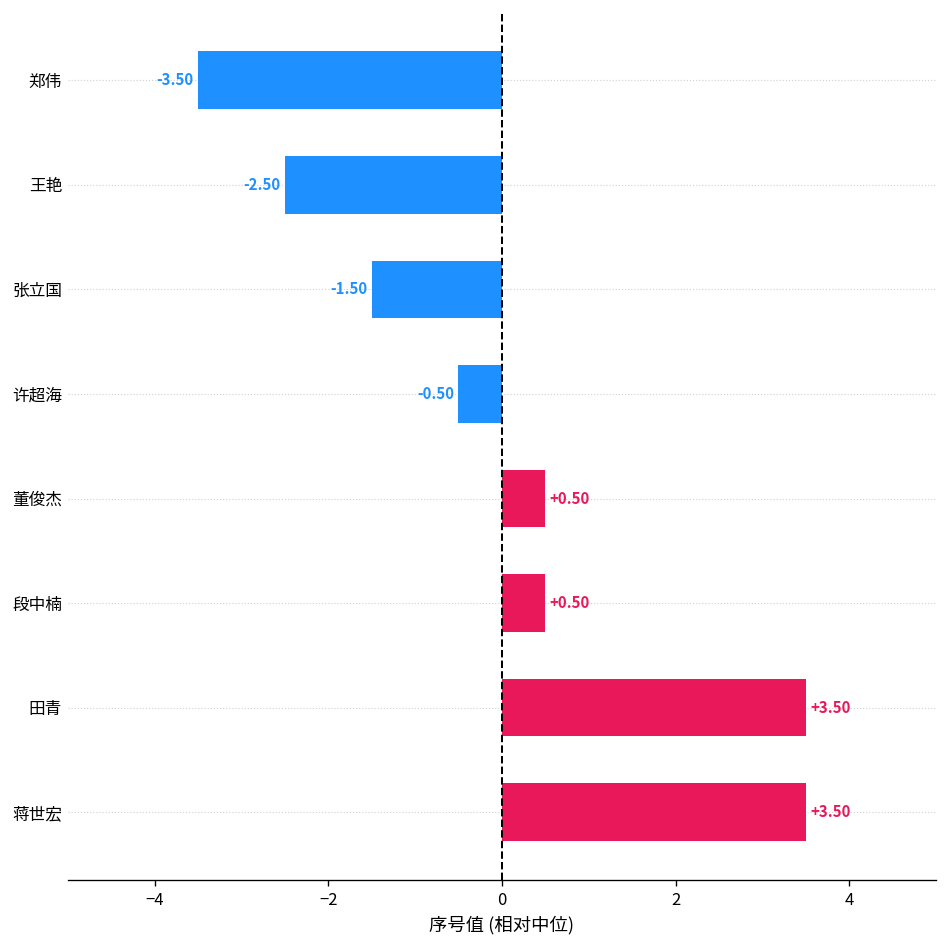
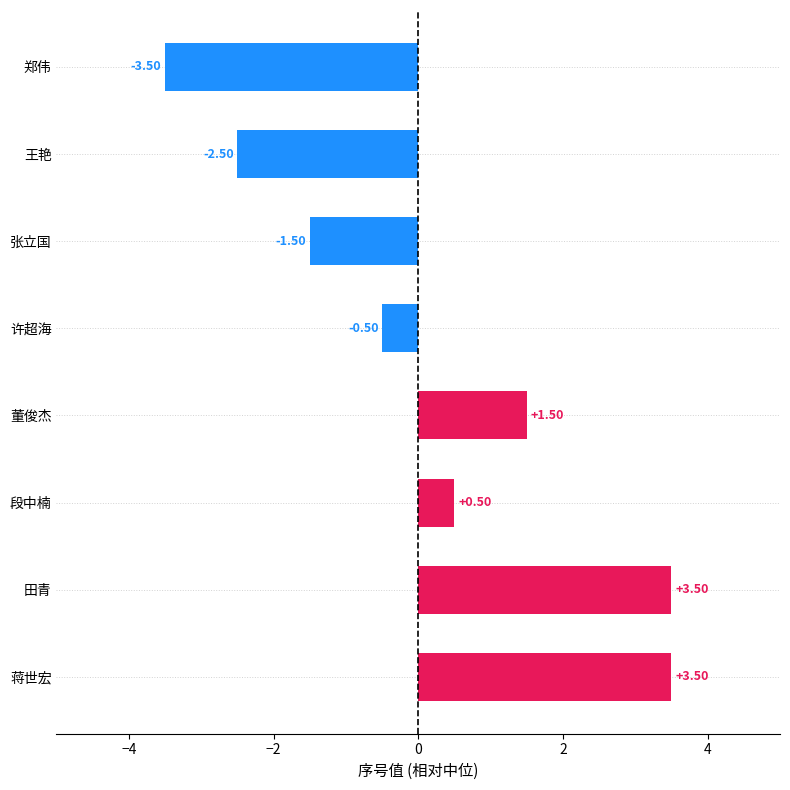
  {
    "郑伟": "-3.50",
    "王艳": "-2.50",
    "张立国": "-1.50",
    "许超海": "-0.50",
-   "董俊杰": "+0.50",
+   "董俊杰": "+1.50",
    "段中楠": "+0.50",
    "田青": "+3.50",
    "蒋世宏": "+3.50"
  }
